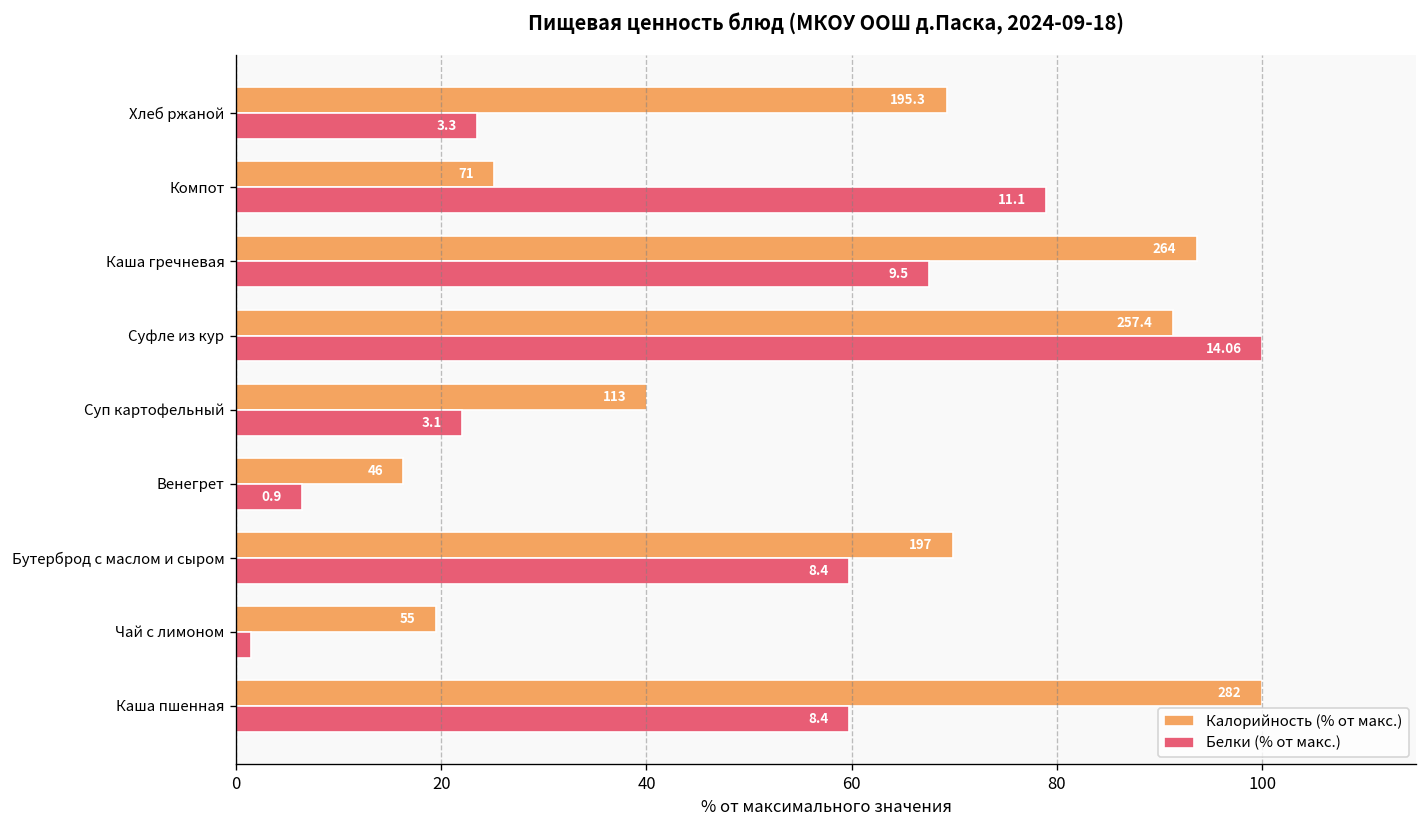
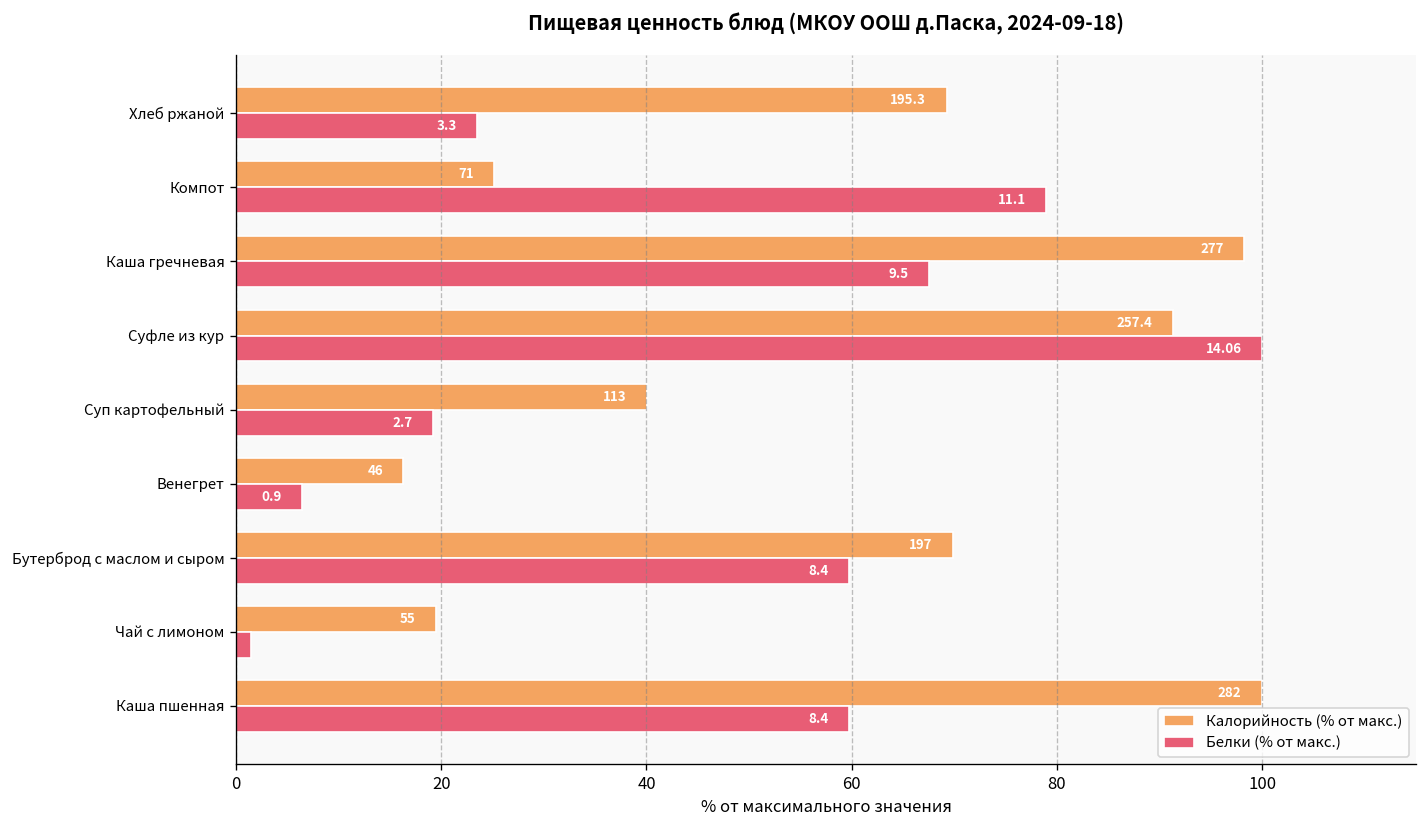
  {
    "Калорийность (% от макс.)": {
-     "Каша гречневая": 264
+     "Каша гречневая": 277
    },
    "Белки (% от макс.)": {
-     "Суп картофельный": 3.1
+     "Суп картофельный": 2.7
    }
  }
